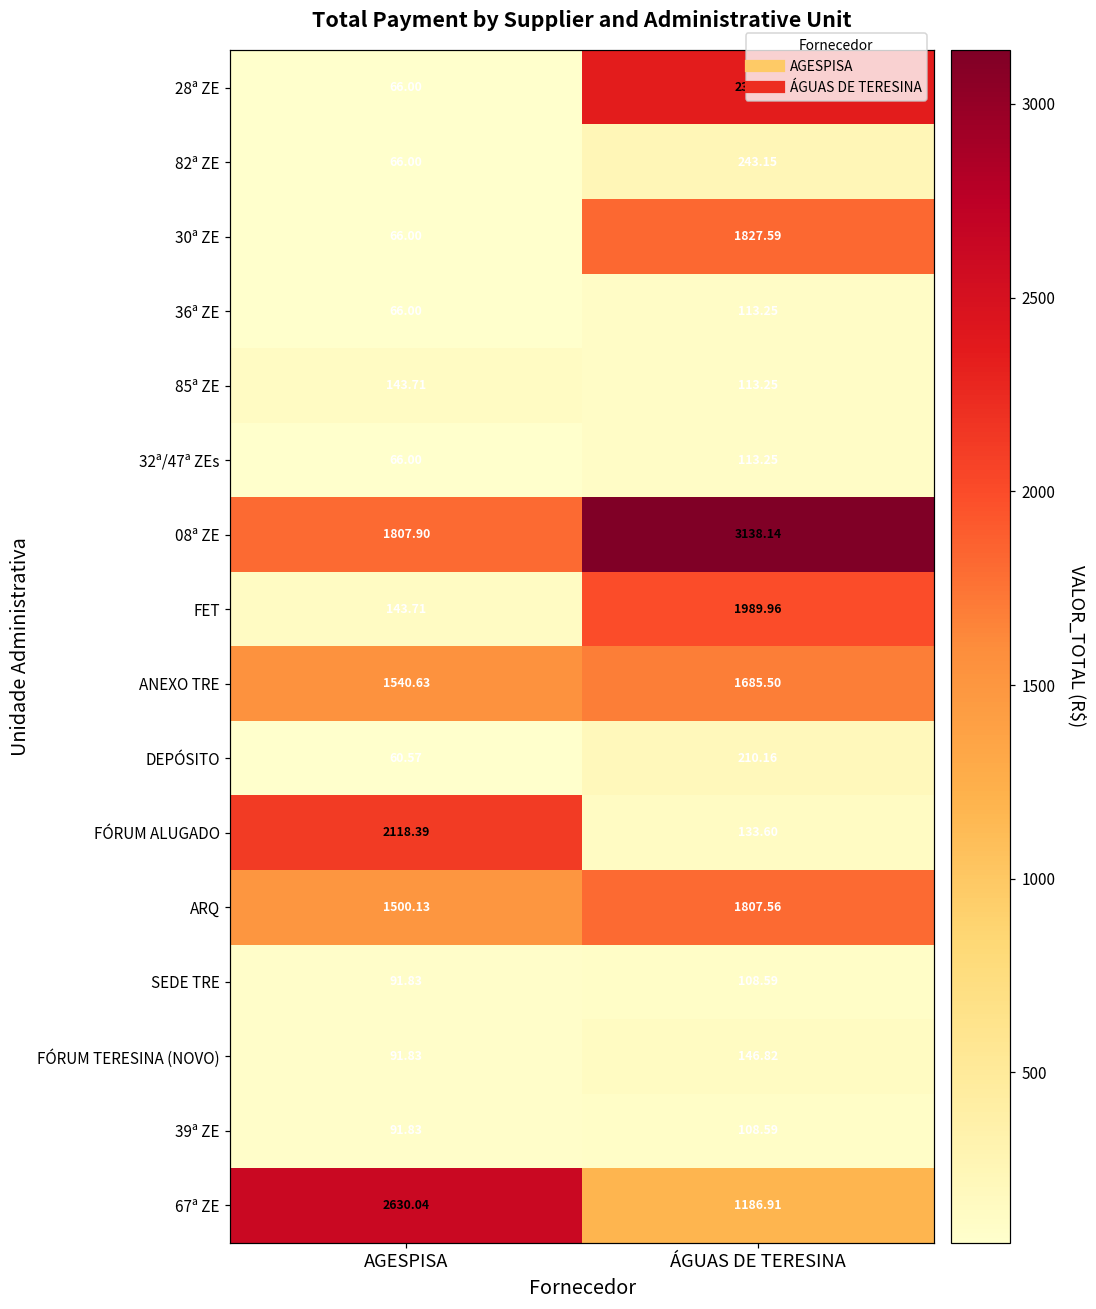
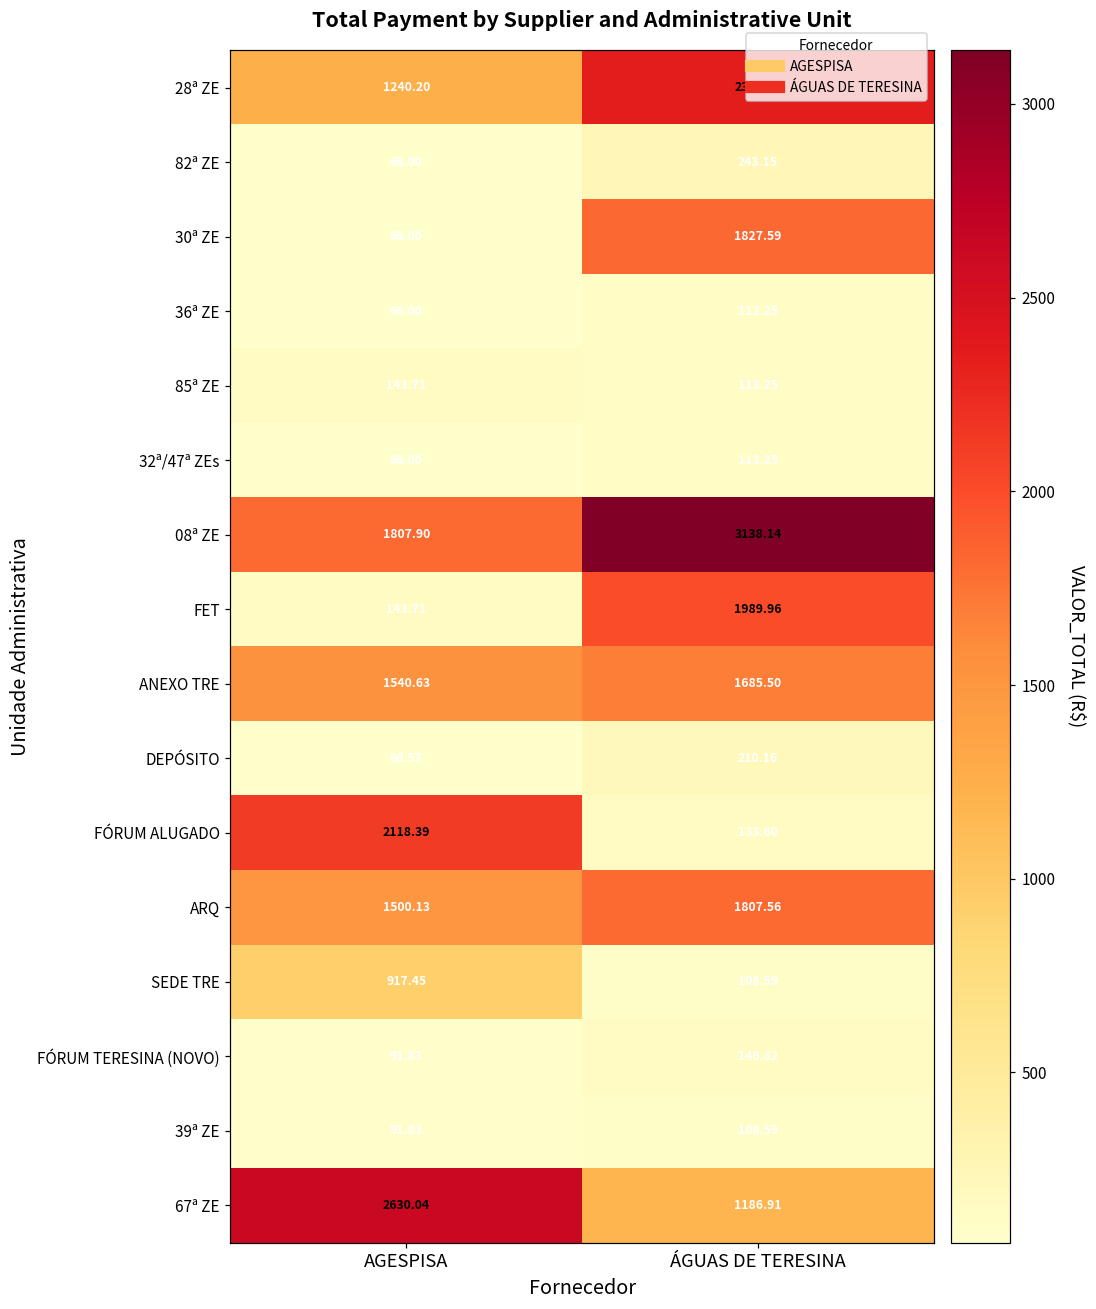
  {
    "28ª ZE": {
-     "AGESPISA": 66.00
+     "AGESPISA": 1240.20
    },
    "82ª ZE": {
      "AGESPISA": 66.00,
      "ÁGUAS DE TERESINA": 243.15
    },
    "30ª ZE": {
      "AGESPISA": 66.00,
      "ÁGUAS DE TERESINA": 1827.59
    },
    "36ª ZE": {
      "AGESPISA": 66.00,
      "ÁGUAS DE TERESINA": 113.25
    },
    "85ª ZE": {
      "AGESPISA": 143.71,
      "ÁGUAS DE TERESINA": 113.25
    },
    "32ª/47ª ZEs": {
      "AGESPISA": 66.00,
      "ÁGUAS DE TERESINA": 113.25
    },
    "08ª ZE": {
      "AGESPISA": 1807.90,
      "ÁGUAS DE TERESINA": 3138.14
    },
    "FET": {
      "AGESPISA": 143.71,
      "ÁGUAS DE TERESINA": 1989.96
    },
    "ANEXO TRE": {
      "AGESPISA": 1540.63,
      "ÁGUAS DE TERESINA": 1685.50
    },
    "DEPÓSITO": {
      "AGESPISA": 60.57,
      "ÁGUAS DE TERESINA": 210.16
    },
    "FÓRUM ALUGADO": {
      "AGESPISA": 2118.39,
      "ÁGUAS DE TERESINA": 133.60
    },
    "ARQ": {
      "AGESPISA": 1500.13,
      "ÁGUAS DE TERESINA": 1807.56
    },
    "SEDE TRE": {
-     "AGESPISA": 91.83,
+     "AGESPISA": 917.45,
      "ÁGUAS DE TERESINA": 108.59
    },
    "FÓRUM TERESINA (NOVO)": {
      "AGESPISA": 91.83,
      "ÁGUAS DE TERESINA": 146.82
    },
    "39ª ZE": {
      "AGESPISA": 91.83,
      "ÁGUAS DE TERESINA": 108.59
    },
    "67ª ZE": {
      "AGESPISA": 2630.04,
      "ÁGUAS DE TERESINA": 1186.91
    }
  }
